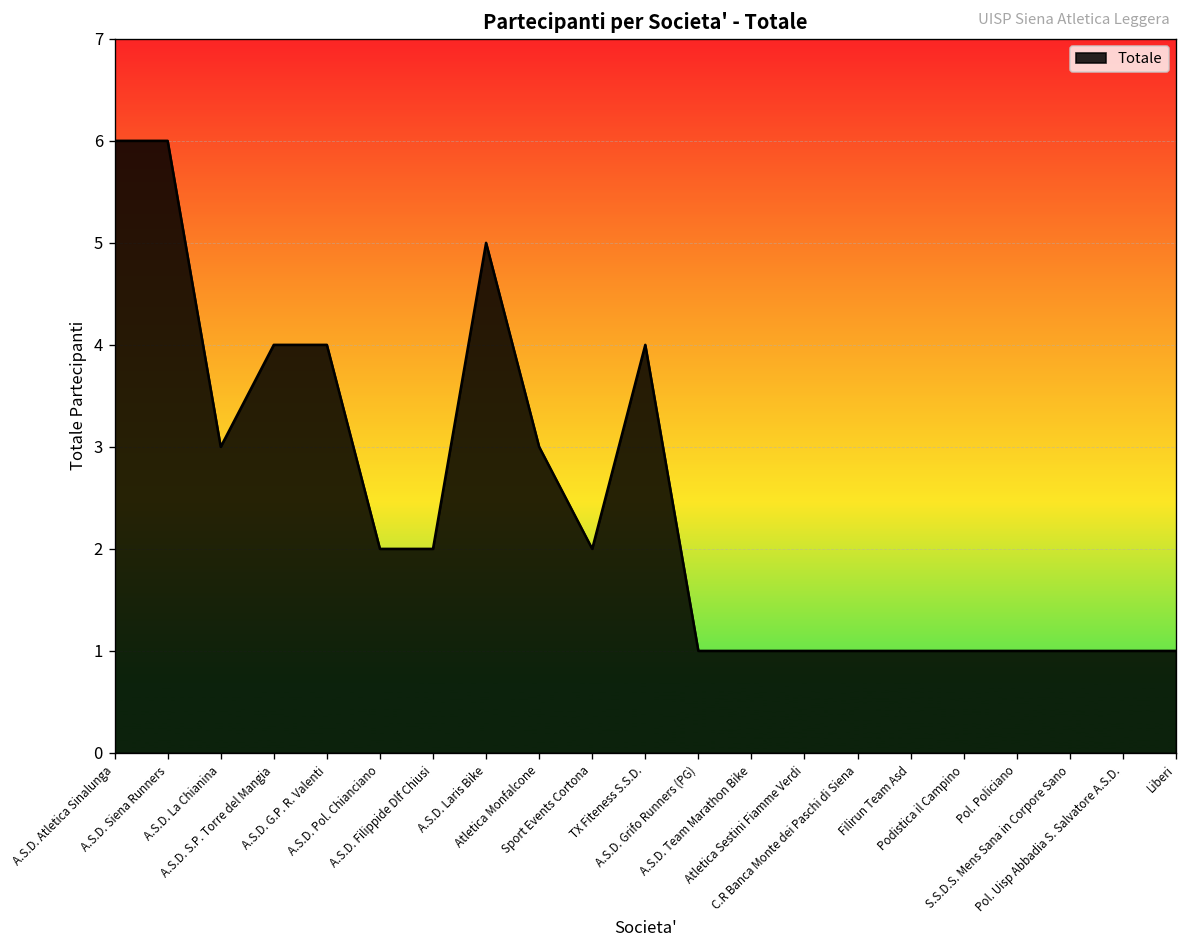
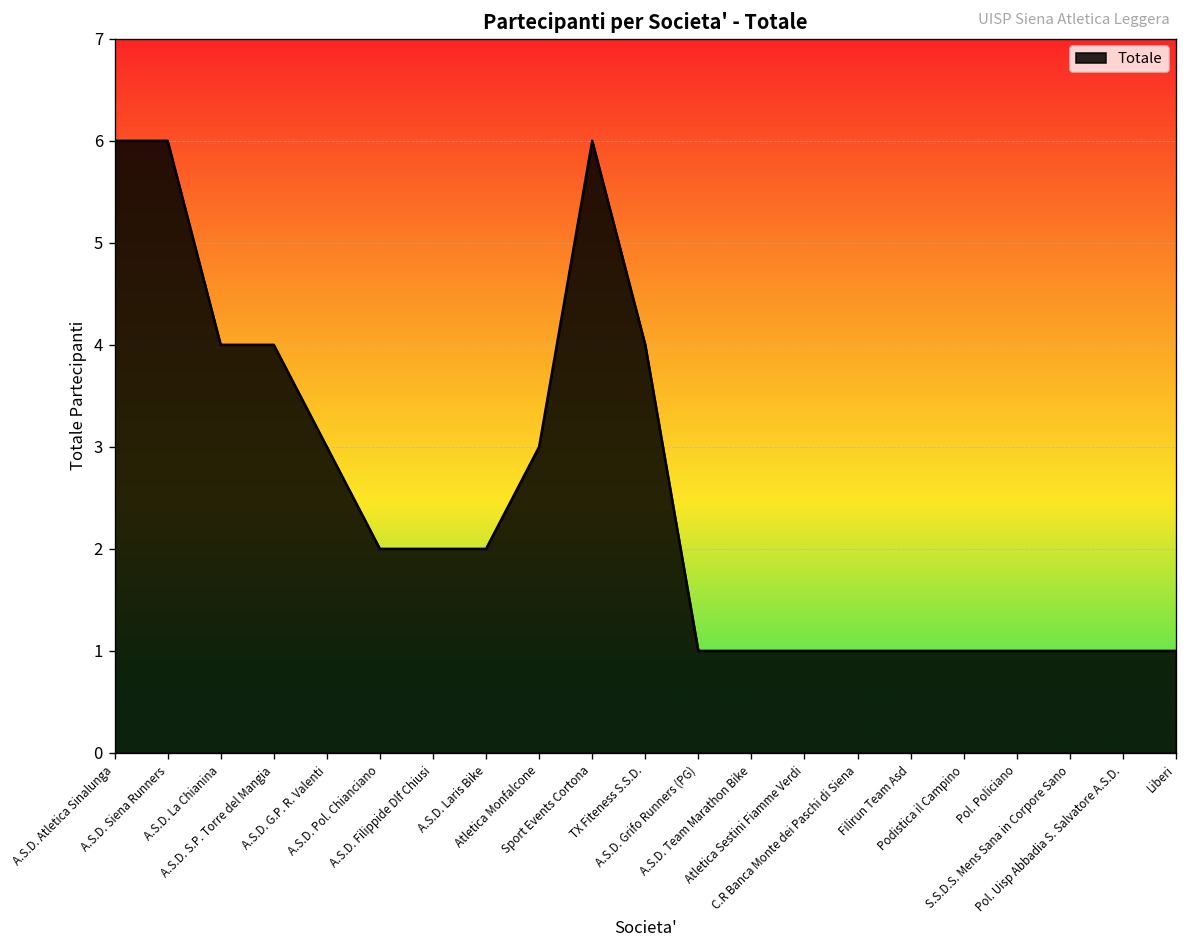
  {
    "A.S.D. Atletica Sinalunga": 6,
    "A.S.D. Siena Runners": 6,
-   "A.S.D. La Chianina": 3,
+   "A.S.D. La Chianina": 4,
    "A.S.D. S.P. Torre del Mangia": 4,
-   "A.S.D. G.P. R. Valenti": 4,
+   "A.S.D. G.P. R. Valenti": 3,
    "A.S.D. Pol. Chianciano": 2,
    "A.S.D. Filippide Dlf Chiusi": 2,
-   "A.S.D. Laris Bike": 5,
+   "A.S.D. Laris Bike": 2,
    "Atletica Monfalcone": 3,
-   "Sport Events Cortona": 2,
+   "Sport Events Cortona": 6,
    "TX Fiteness S.S.D.": 4,
    "A.S.D. Grifo Runners (PG)": 1,
    "A.S.D. Team Marathon Bike": 1,
    "Atletica Sestini Fiamme Verdi": 1,
    "C.R Banca Monte dei Paschi di Siena": 1,
    "Filirun Team Asd": 1,
    "Podistica il Campino": 1,
    "Pol. Policiano": 1,
    "S.S.D.S. Mens Sana in Corpore Sano": 1,
    "Pol. Uisp Abbadia S. Salvatore A.S.D.": 1,
    "Liberi": 1
  }
